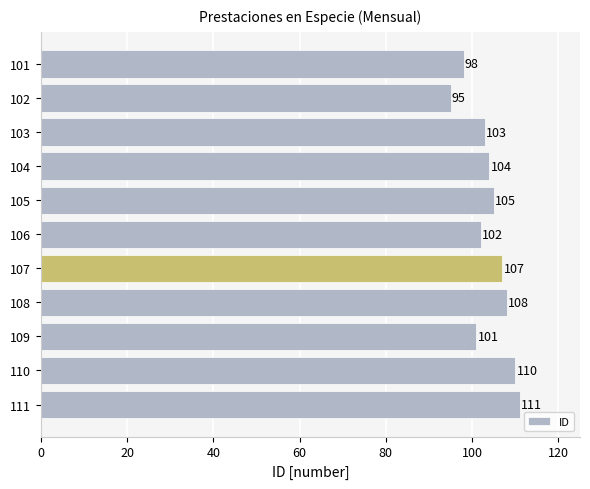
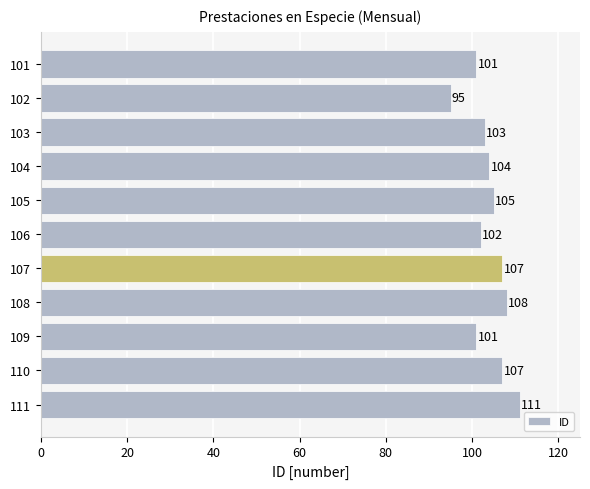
  {
-   "101": 98,
+   "101": 101,
    "102": 95,
    "103": 103,
    "104": 104,
    "105": 105,
    "106": 102,
    "107": 107,
    "108": 108,
    "109": 101,
-   "110": 110,
+   "110": 107,
    "111": 111
  }
